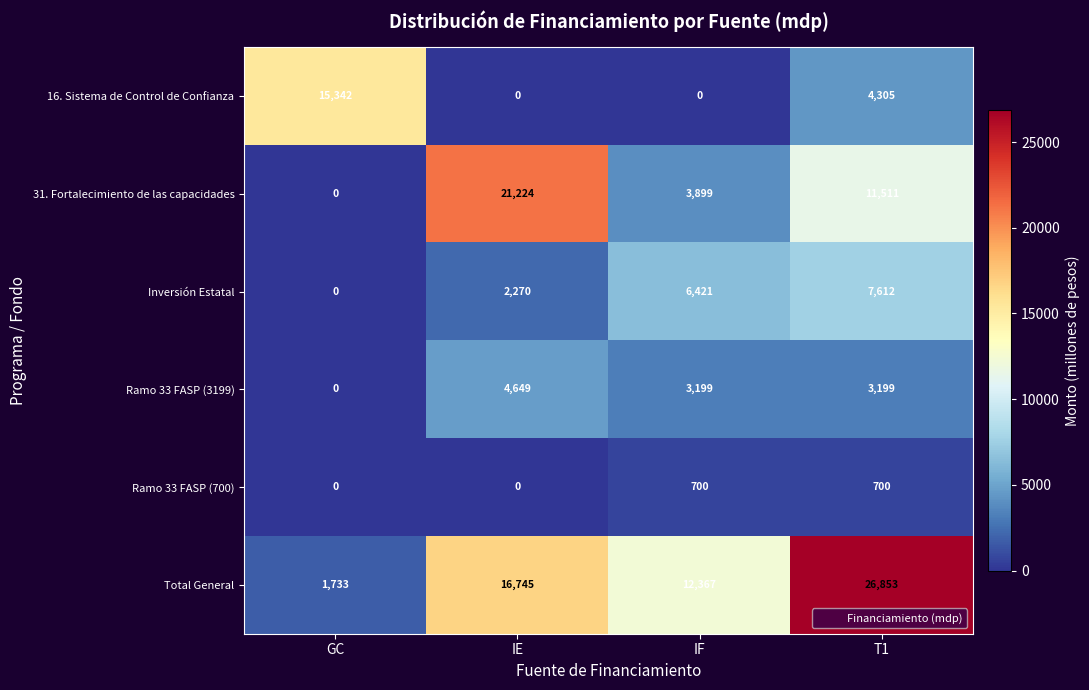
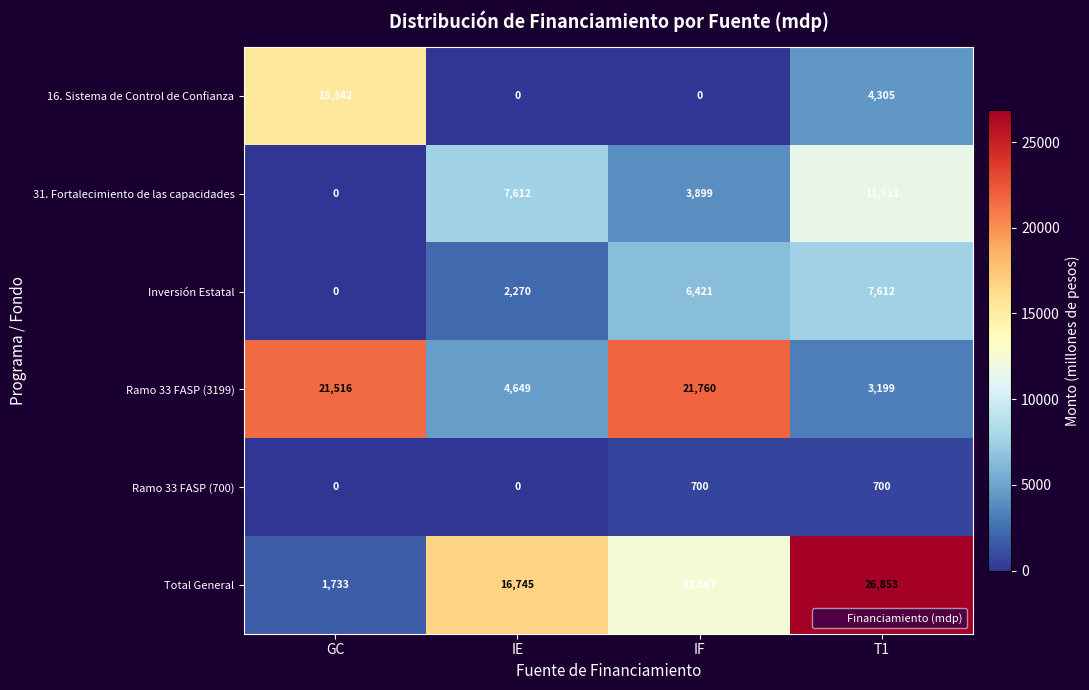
  {
    "16. Sistema de Control de Confianza": {
      "GC": "15,342",
      "IE": "0",
      "IF": "0",
      "T1": "4,305"
    },
    "31. Fortalecimiento de las capacidades": {
      "GC": "0",
-     "IE": "21,224",
+     "IE": "7,612",
      "IF": "3,899"
    },
    "Inversión Estatal": {
      "GC": "0",
      "IE": "2,270",
      "IF": "6,421",
      "T1": "7,612"
    },
    "Ramo 33 FASP (3199)": {
-     "GC": "0",
+     "GC": "21,516",
      "IE": "4,649",
-     "IF": "3,199",
+     "IF": "21,760",
      "T1": "3,199"
    },
    "Ramo 33 FASP (700)": {
      "GC": "0",
      "IE": "0",
      "IF": "700",
      "T1": "700"
    },
    "Total General": {
      "GC": "1,733",
      "IE": "16,745",
      "T1": "26,853"
    }
  }
